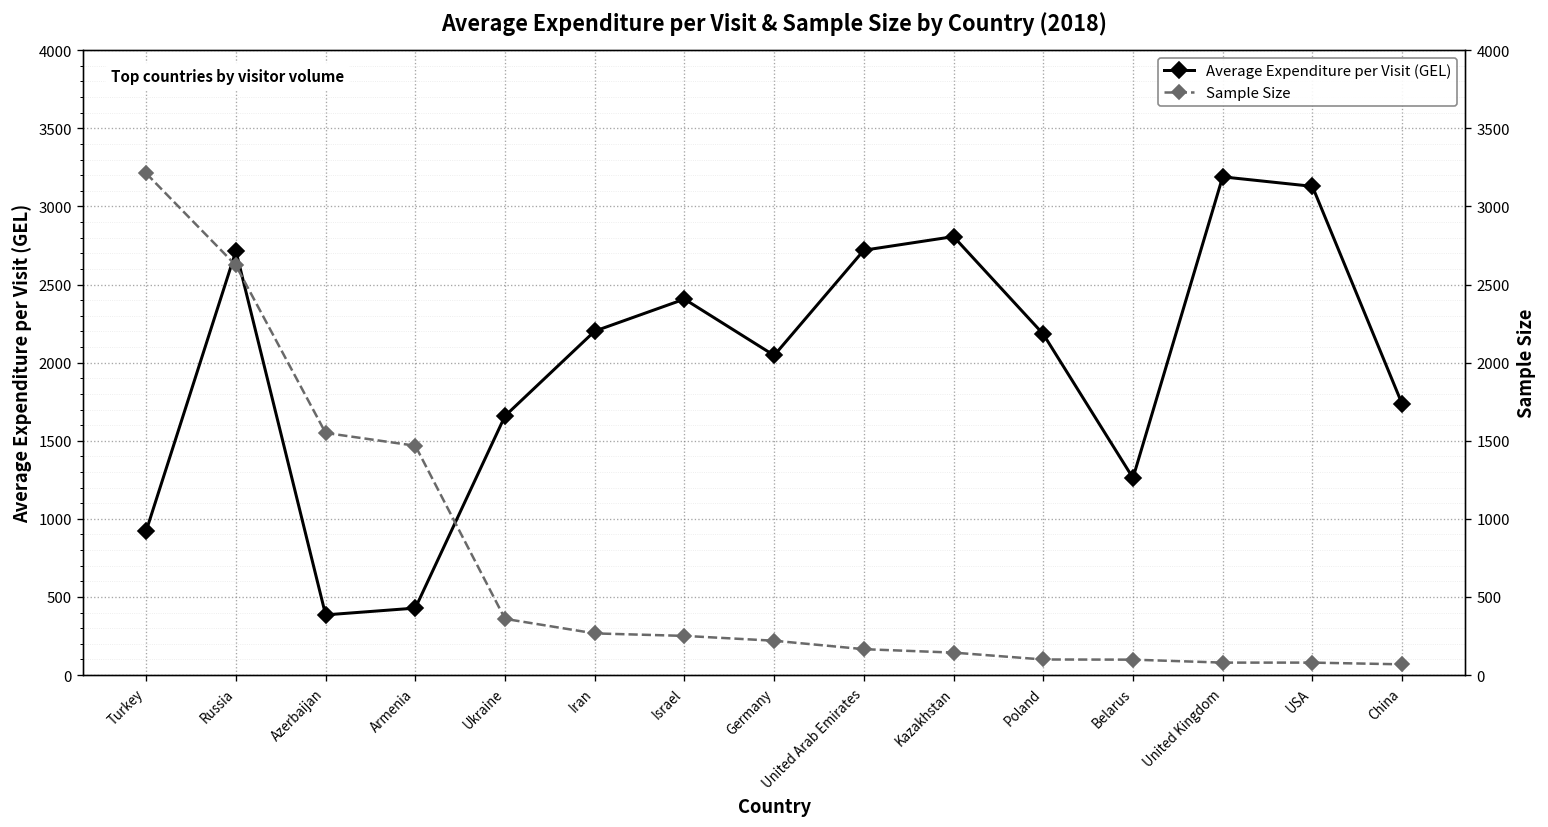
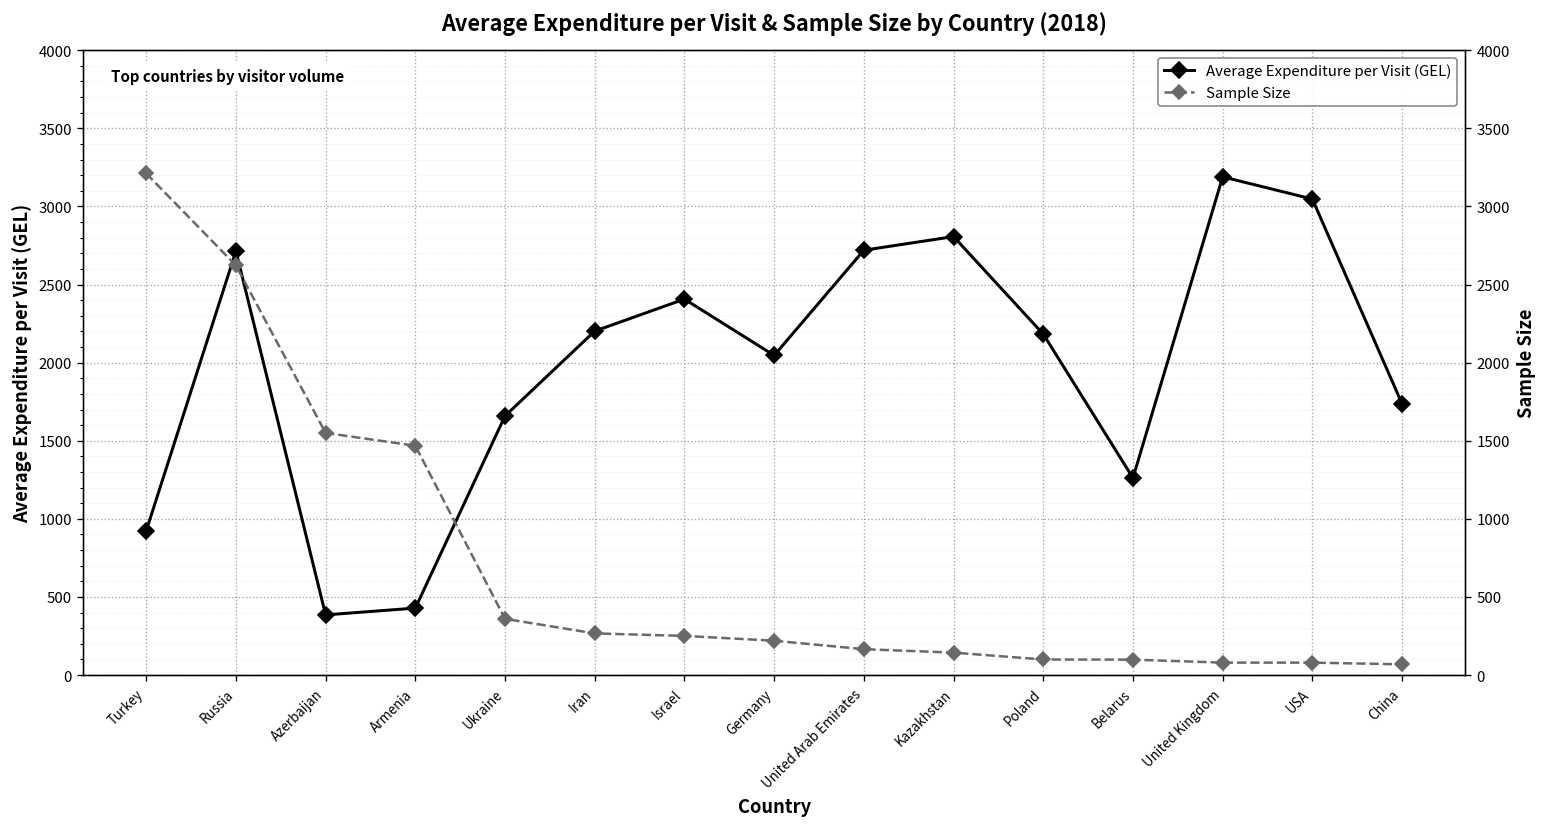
  {
    "Average Expenditure per Visit (GEL)": {
      "Turkey": 920,
      "Russia": 2710,
      "Azerbaijan": 390,
      "Armenia": 430,
      "Ukraine": 1660,
      "Iran": 2200,
      "Israel": 2410,
      "Germany": 2050,
      "United Arab Emirates": 2720,
      "Kazakhstan": 2810,
      "Poland": 2180,
      "Belarus": 1260,
      "United Kingdom": 3190,
-     "USA": 3130,
+     "USA": 3050,
      "China": 1740
    },
    "Sample Size": {
      "Turkey": 3210,
      "Russia": 2620,
      "Azerbaijan": 1550,
      "Armenia": 1470,
      "Ukraine": 360,
      "Iran": 270,
      "Israel": 250,
      "Germany": 220,
      "United Arab Emirates": 170,
      "Kazakhstan": 140,
      "Poland": 100,
      "Belarus": 100,
      "United Kingdom": 80,
      "USA": 80,
      "China": 70
    }
  }
